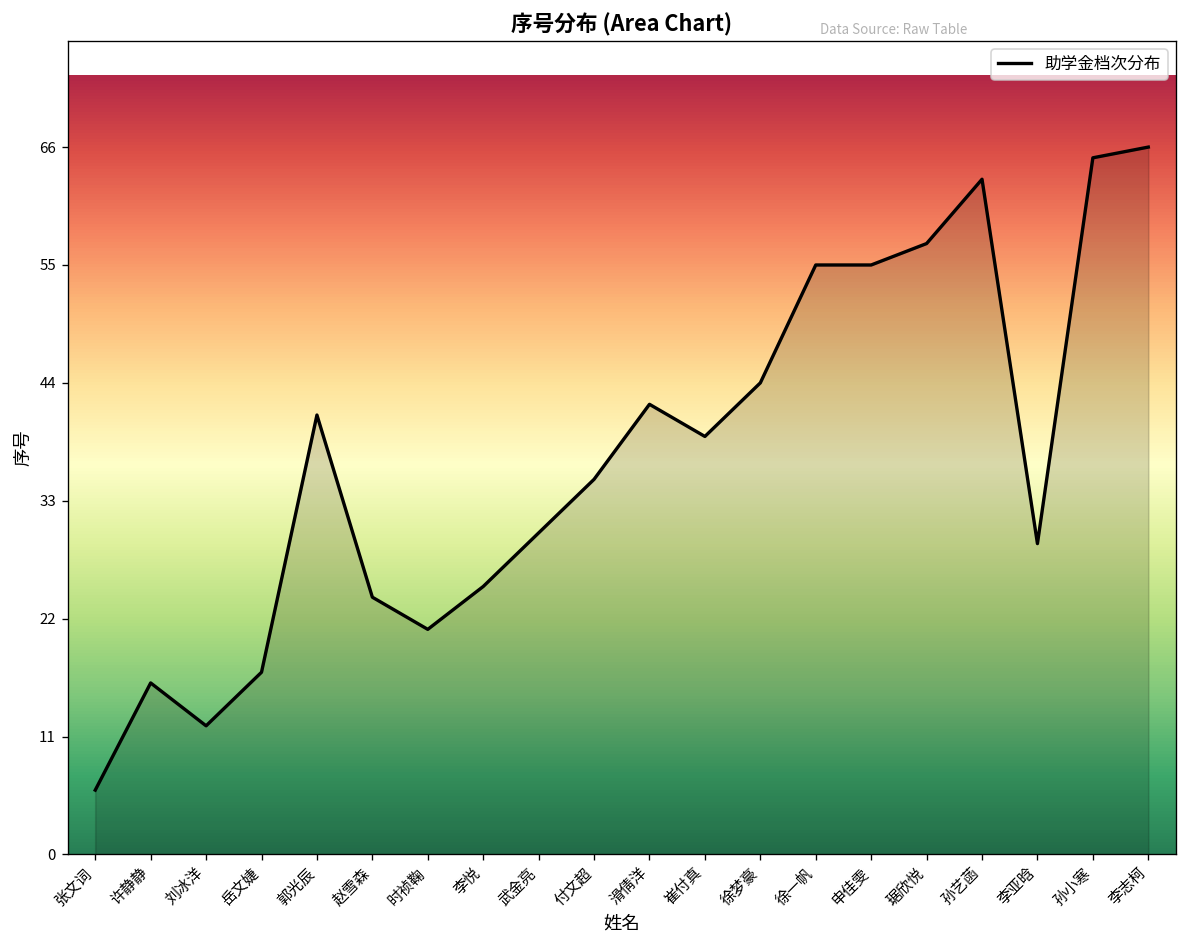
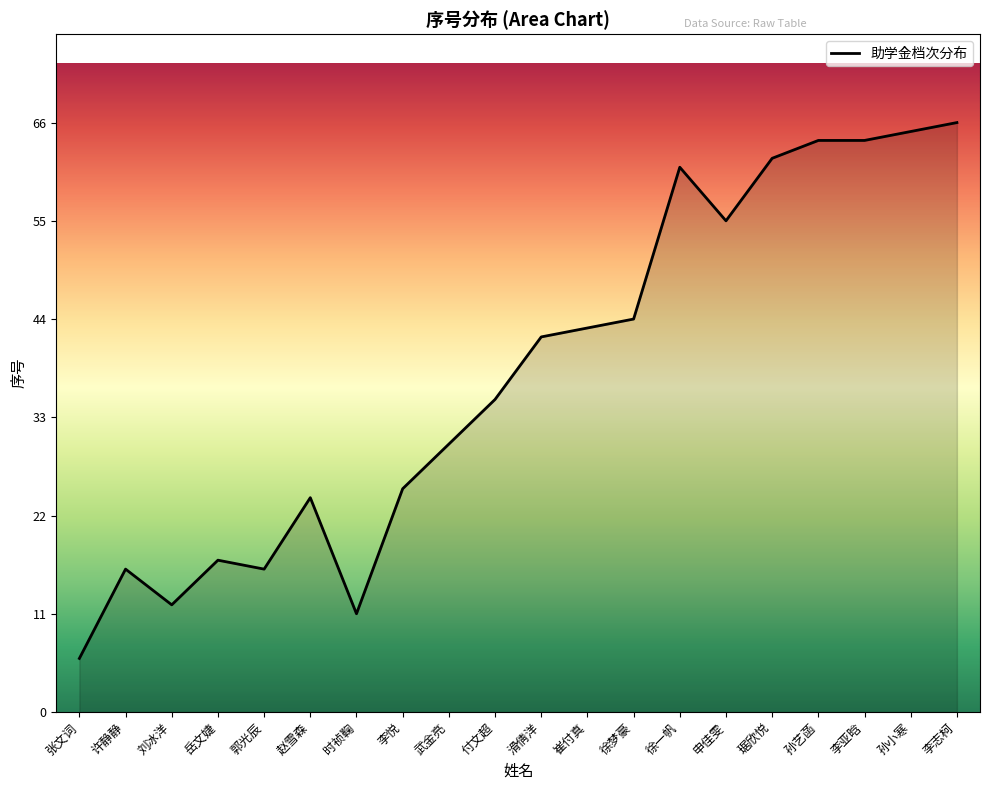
  {
    "张文词": 6,
    "许静静": 16,
    "刘冰洋": 12,
    "岳文婕": 17,
-   "郭光辰": 41,
+   "郭光辰": 16,
    "赵雪森": 24,
-   "时祯鞠": 21,
+   "时祯鞠": 11,
    "李悦": 25,
    "武金亮": 30,
    "付文超": 35,
    "滑倩洋": 42,
-   "崔付真": 39,
+   "崔付真": 43,
    "徐梦豪": 44,
-   "徐一帆": 55,
+   "徐一帆": 61,
    "申佳雯": 55,
-   "琚欣悦": 57,
-   "孙艺菡": 63,
-   "李亚晗": 29,
+   "琚欣悦": 62,
+   "孙艺菡": 64,
+   "李亚晗": 64,
    "孙小寒": 65,
    "李志柯": 66
  }
